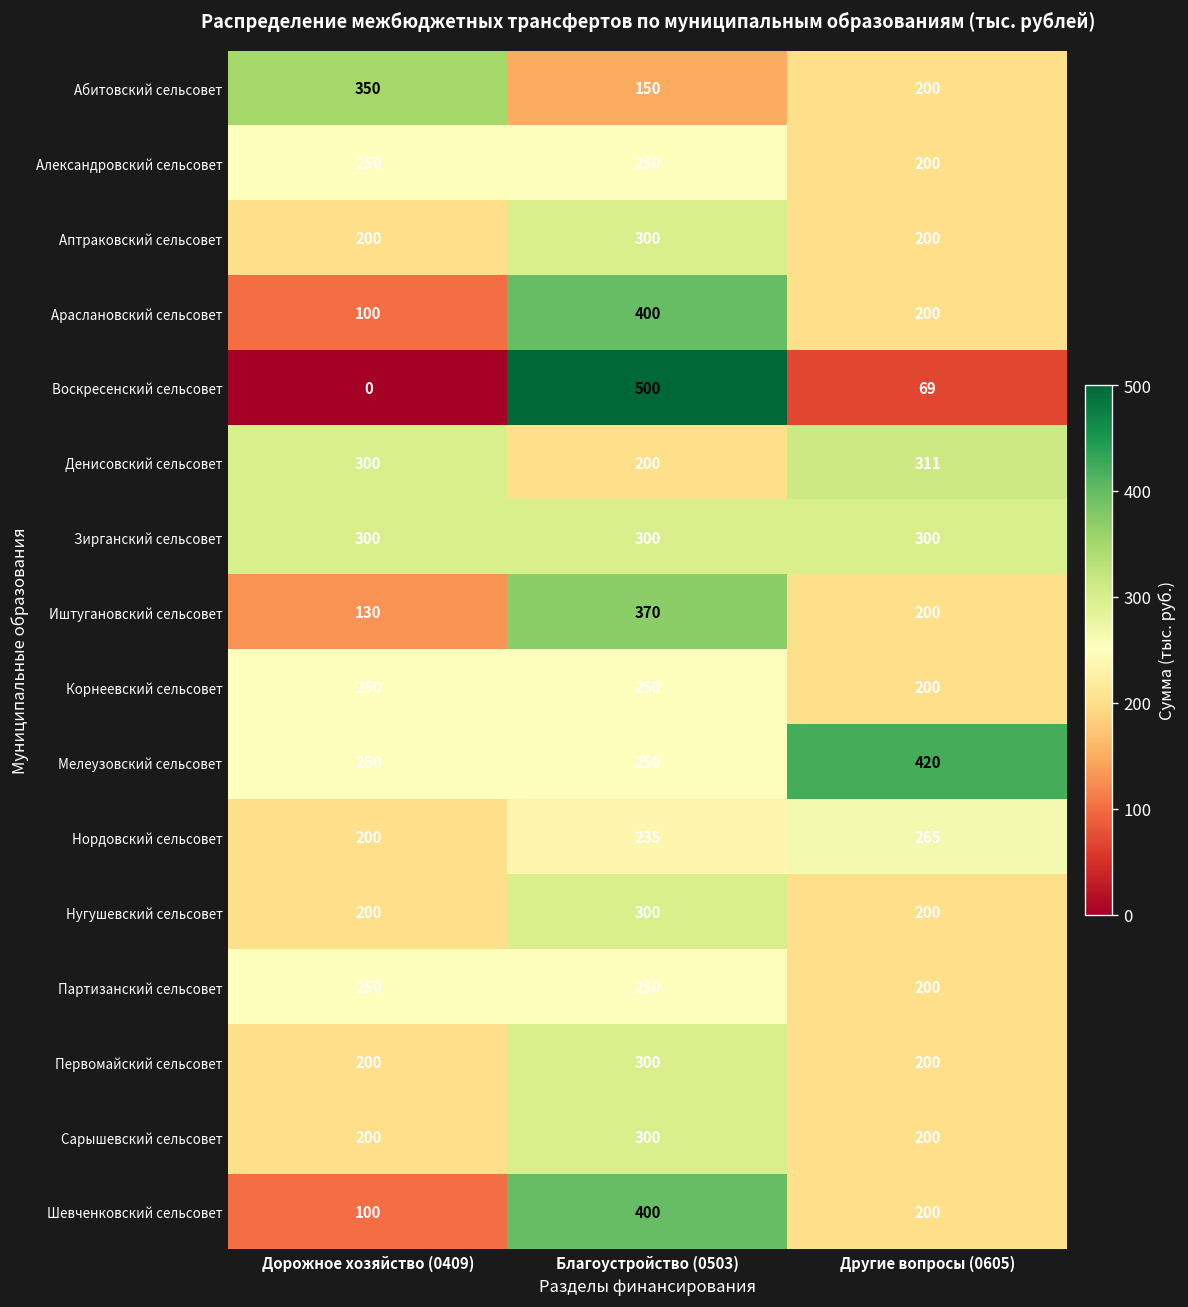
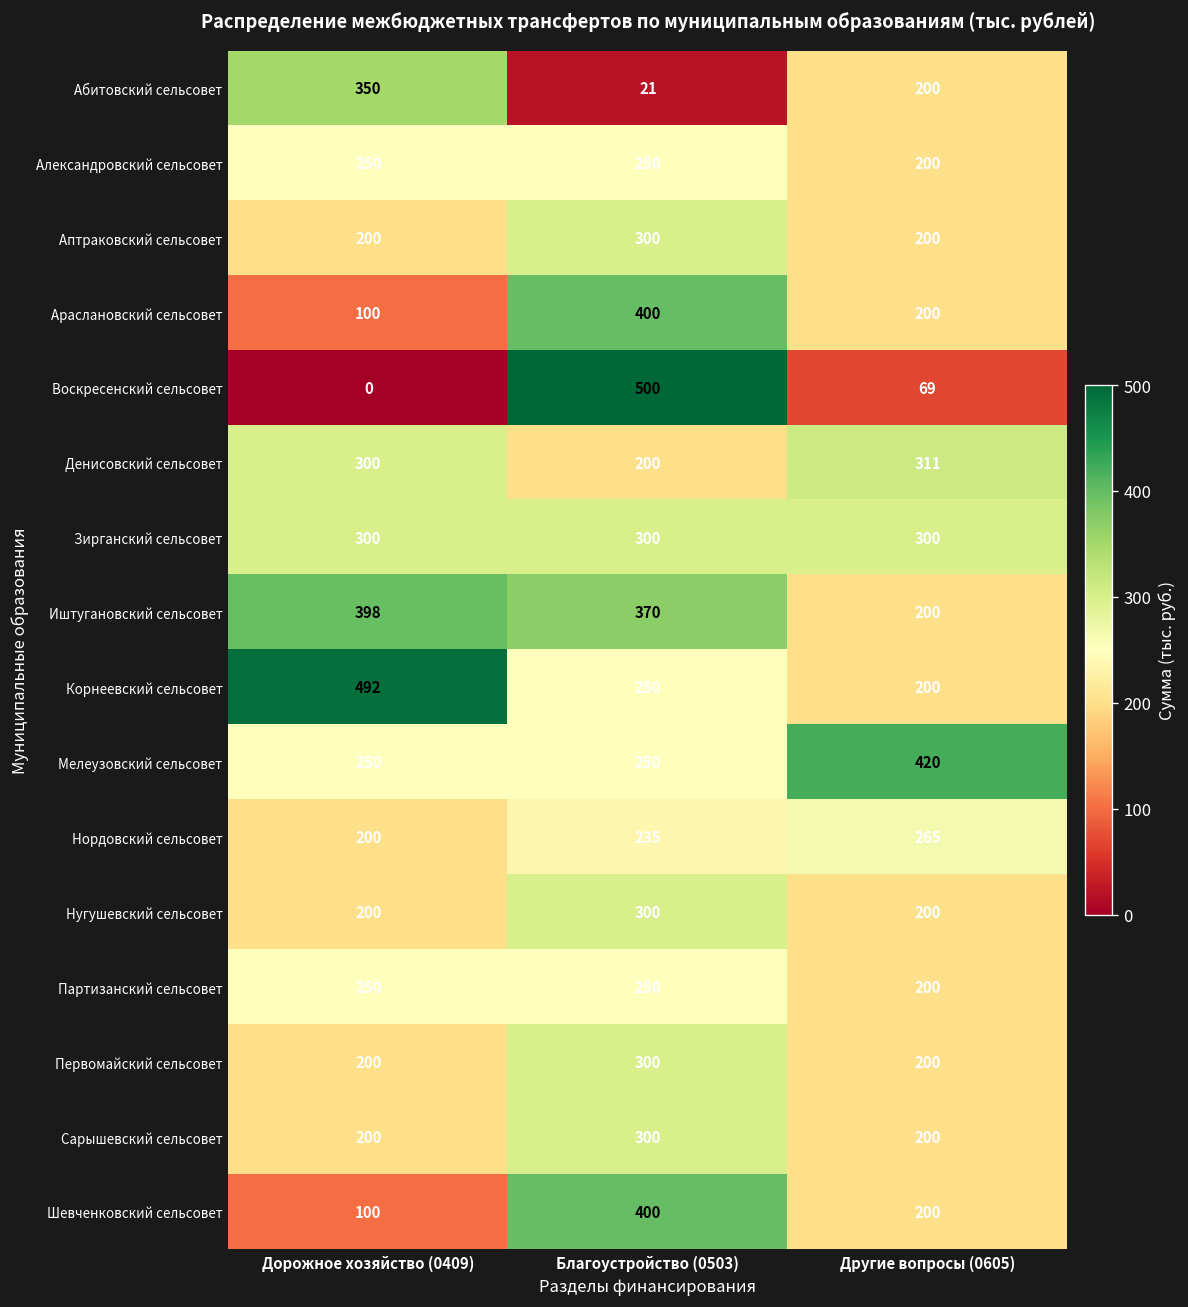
  {
    "Абитовский сельсовет": {
      "Дорожное хозяйство (0409)": 350,
-     "Благоустройство (0503)": 150,
+     "Благоустройство (0503)": 21,
      "Другие вопросы (0605)": 200
    },
    "Александровский сельсовет": {
      "Дорожное хозяйство (0409)": 250,
      "Благоустройство (0503)": 250,
      "Другие вопросы (0605)": 200
    },
    "Аптраковский сельсовет": {
      "Дорожное хозяйство (0409)": 200,
      "Благоустройство (0503)": 300,
      "Другие вопросы (0605)": 200
    },
    "Араслановский сельсовет": {
      "Дорожное хозяйство (0409)": 100,
      "Благоустройство (0503)": 400,
      "Другие вопросы (0605)": 200
    },
    "Воскресенский сельсовет": {
      "Дорожное хозяйство (0409)": 0,
      "Благоустройство (0503)": 500,
      "Другие вопросы (0605)": 69
    },
    "Денисовский сельсовет": {
      "Дорожное хозяйство (0409)": 300,
      "Благоустройство (0503)": 200,
      "Другие вопросы (0605)": 311
    },
    "Зирганский сельсовет": {
      "Дорожное хозяйство (0409)": 300,
      "Благоустройство (0503)": 300,
      "Другие вопросы (0605)": 300
    },
    "Иштугановский сельсовет": {
-     "Дорожное хозяйство (0409)": 130,
+     "Дорожное хозяйство (0409)": 398,
      "Благоустройство (0503)": 370,
      "Другие вопросы (0605)": 200
    },
    "Корнеевский сельсовет": {
-     "Дорожное хозяйство (0409)": 250,
+     "Дорожное хозяйство (0409)": 492,
      "Благоустройство (0503)": 250,
      "Другие вопросы (0605)": 200
    },
    "Мелеузовский сельсовет": {
      "Дорожное хозяйство (0409)": 250,
      "Благоустройство (0503)": 250,
      "Другие вопросы (0605)": 420
    },
    "Нордовский сельсовет": {
      "Дорожное хозяйство (0409)": 200,
      "Благоустройство (0503)": 235,
      "Другие вопросы (0605)": 265
    },
    "Нугушевский сельсовет": {
      "Дорожное хозяйство (0409)": 200,
      "Благоустройство (0503)": 300,
      "Другие вопросы (0605)": 200
    },
    "Партизанский сельсовет": {
      "Дорожное хозяйство (0409)": 250,
      "Благоустройство (0503)": 250,
      "Другие вопросы (0605)": 200
    },
    "Первомайский сельсовет": {
      "Дорожное хозяйство (0409)": 200,
      "Благоустройство (0503)": 300,
      "Другие вопросы (0605)": 200
    },
    "Сарышевский сельсовет": {
      "Дорожное хозяйство (0409)": 200,
      "Благоустройство (0503)": 300,
      "Другие вопросы (0605)": 200
    },
    "Шевченковский сельсовет": {
      "Дорожное хозяйство (0409)": 100,
      "Благоустройство (0503)": 400,
      "Другие вопросы (0605)": 200
    }
  }
